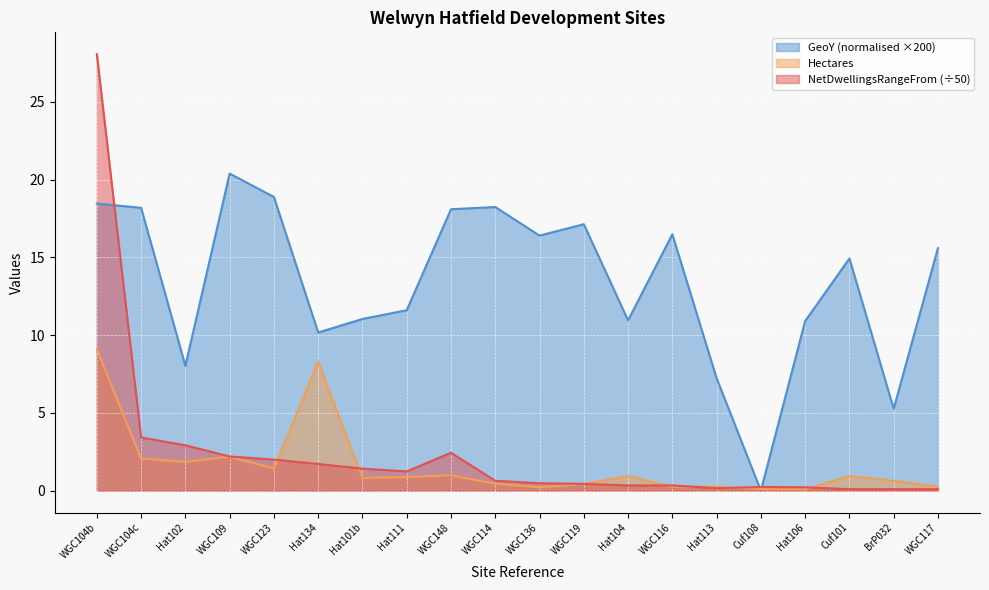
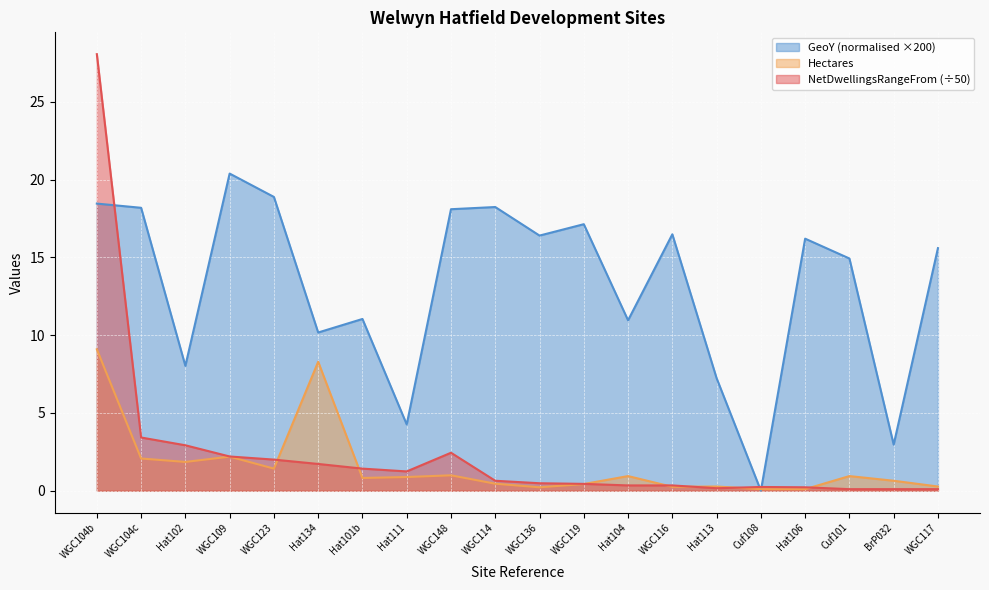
  {
    "GeoY (normalised ×200)": {
      "WGC104b": 18.5,
      "WGC104c": 18.2,
      "Hat102": 8.0,
      "WGC109": 20.4,
      "WGC123": 18.9,
      "Hat134": 10.2,
      "Hat101b": 11.0,
-     "Hat111": 11.6,
+     "Hat111": 4.3,
      "WGC148": 18.1,
      "WGC114": 18.2,
      "WGC136": 16.4,
      "WGC119": 17.1,
      "Hat104": 11.0,
      "WGC116": 16.5,
      "Hat113": 7.2,
-     "Hat106": 10.9,
+     "Hat106": 16.2,
      "Cuf101": 14.9,
-     "BrP032": 5.3,
+     "BrP032": 3.0,
      "WGC117": 15.6
    }
  }
